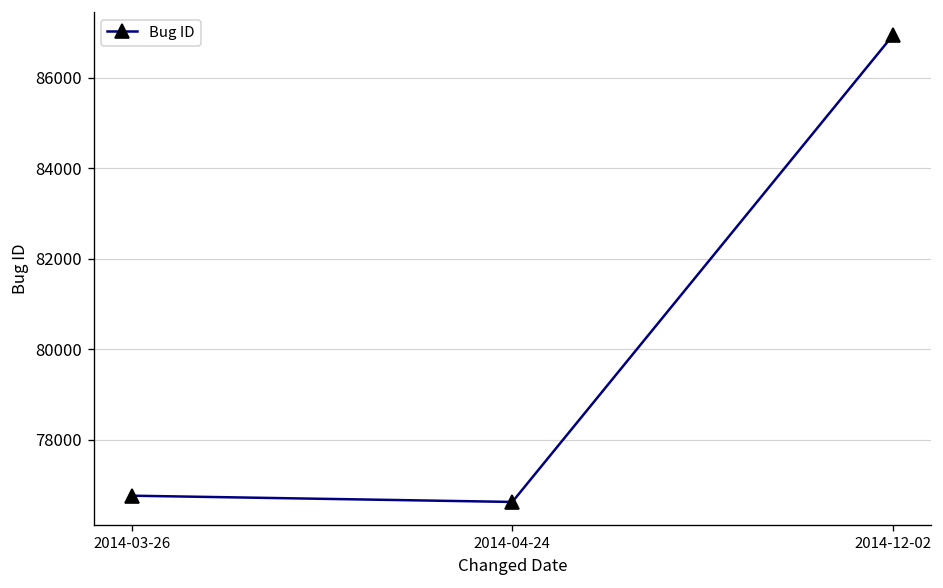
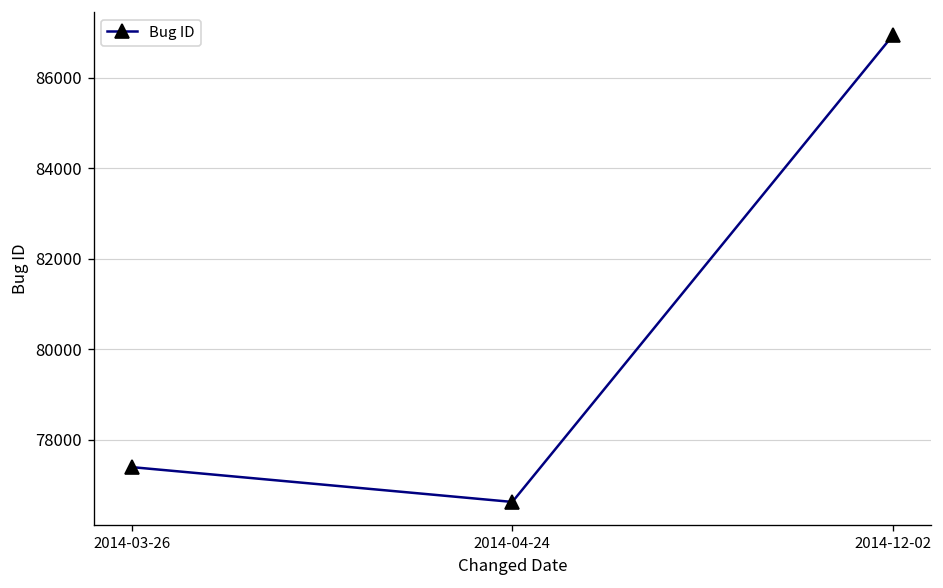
  {
-   "2014-03-26": 76800,
+   "2014-03-26": 77400,
    "2014-04-24": 76600,
    "2014-12-02": 86900
  }
